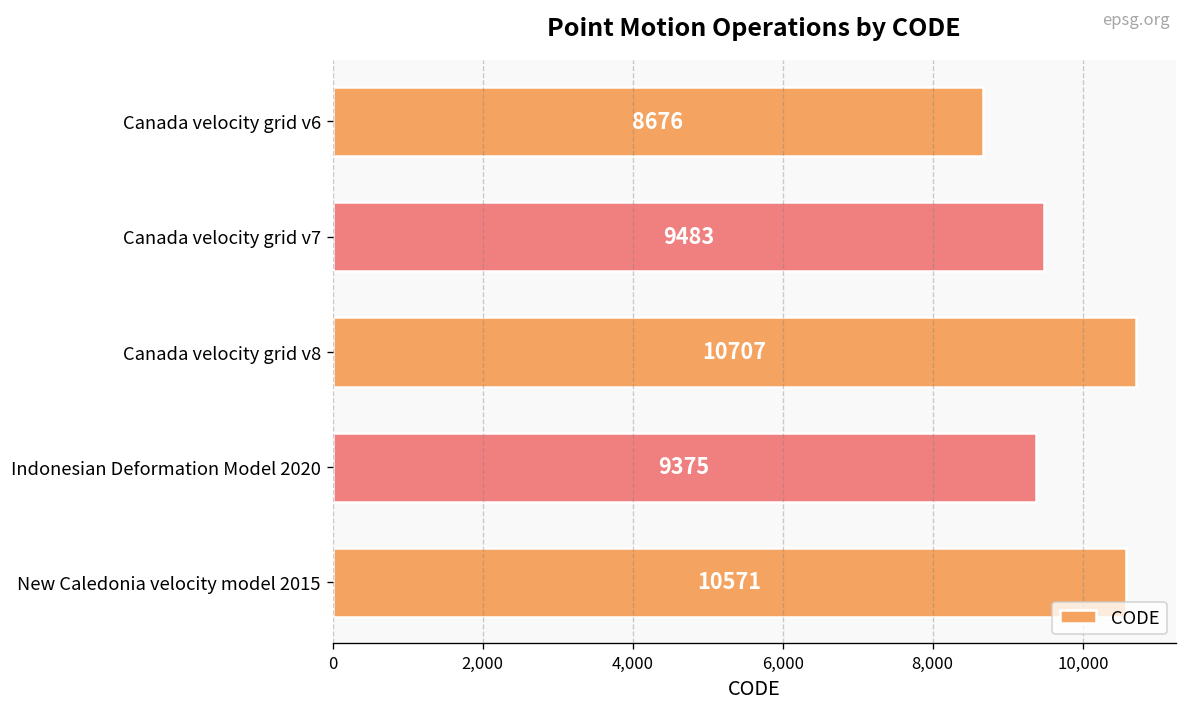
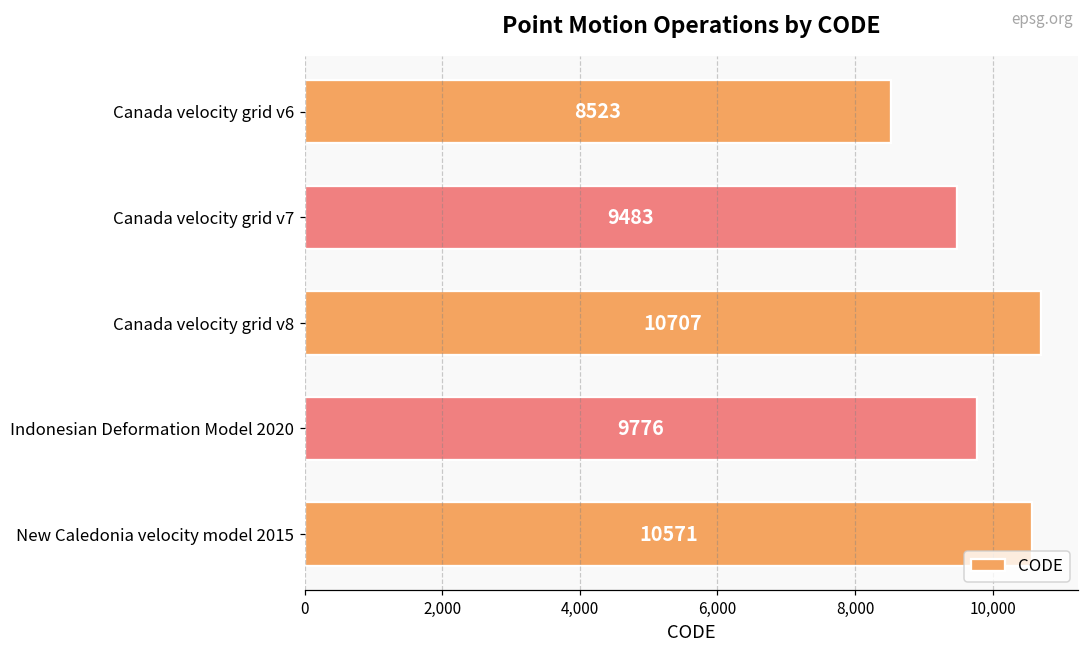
  {
-   "Canada velocity grid v6": 8676,
+   "Canada velocity grid v6": 8523,
    "Canada velocity grid v7": 9483,
    "Canada velocity grid v8": 10707,
-   "Indonesian Deformation Model 2020": 9375,
+   "Indonesian Deformation Model 2020": 9776,
    "New Caledonia velocity model 2015": 10571
  }
